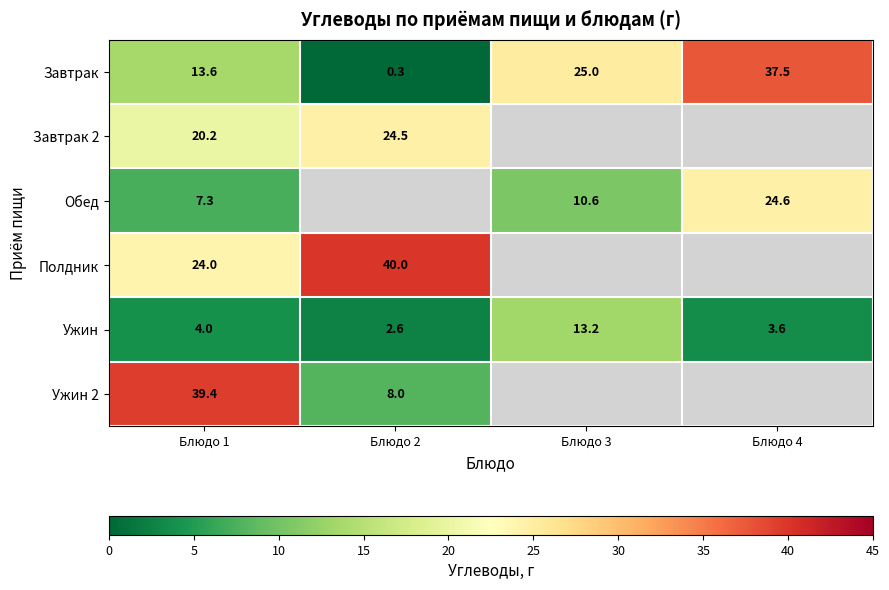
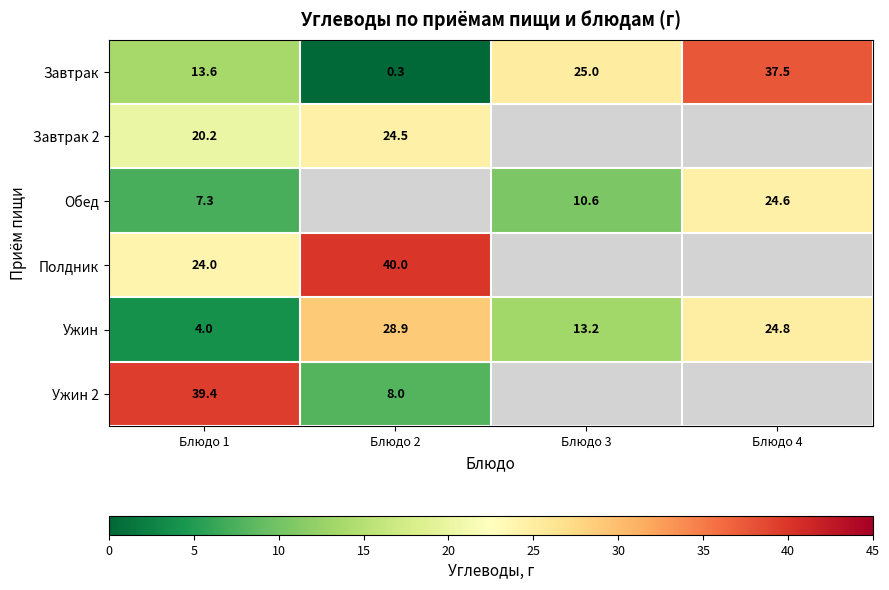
  {
    "Завтрак": {
      "Блюдо 1": 13.6,
      "Блюдо 2": 0.3,
      "Блюдо 3": 25.0,
      "Блюдо 4": 37.5
    },
    "Завтрак 2": {
      "Блюдо 1": 20.2,
      "Блюдо 2": 24.5
    },
    "Обед": {
      "Блюдо 1": 7.3,
      "Блюдо 3": 10.6,
      "Блюдо 4": 24.6
    },
    "Полдник": {
      "Блюдо 1": 24.0,
      "Блюдо 2": 40.0
    },
    "Ужин": {
      "Блюдо 1": 4.0,
-     "Блюдо 2": 2.6,
+     "Блюдо 2": 28.9,
      "Блюдо 3": 13.2,
-     "Блюдо 4": 3.6
+     "Блюдо 4": 24.8
    },
    "Ужин 2": {
      "Блюдо 1": 39.4,
      "Блюдо 2": 8.0
    }
  }
